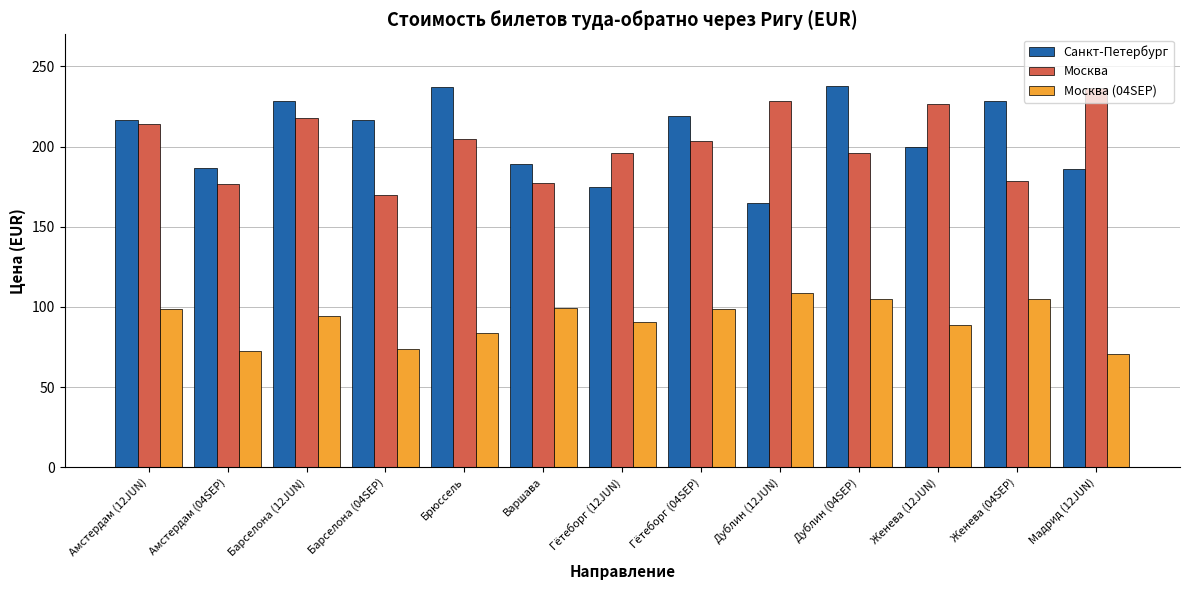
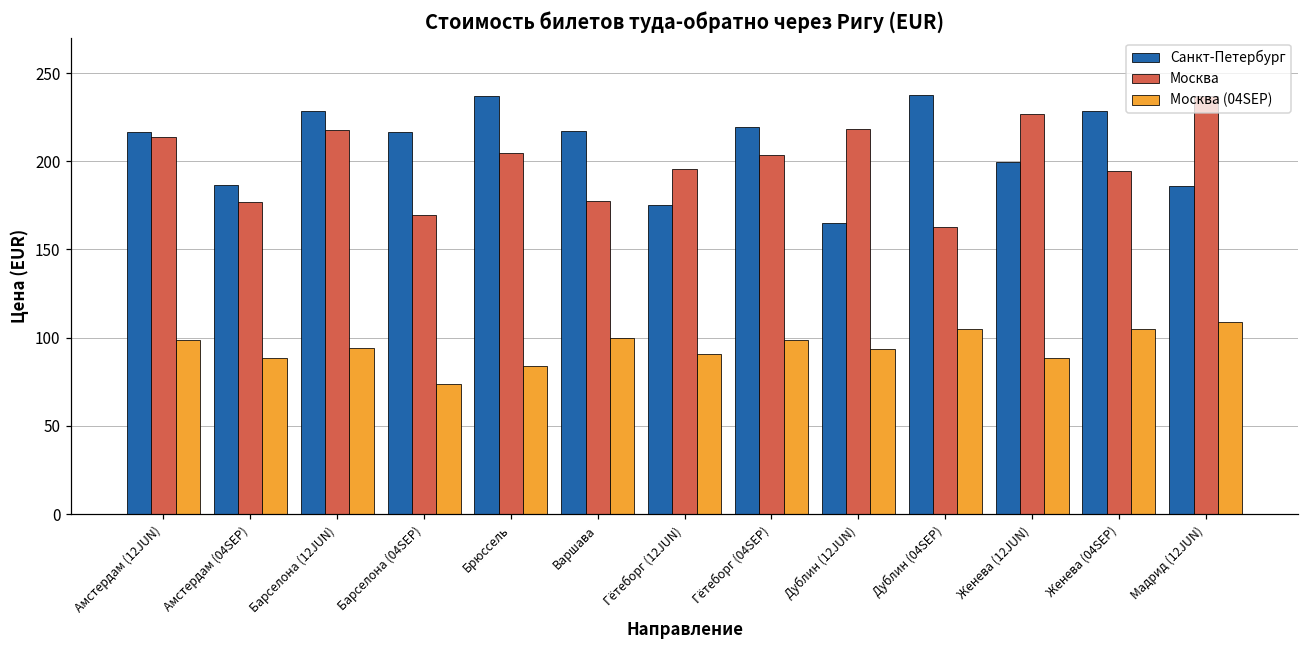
  {
    "Санкт-Петербург": {
      "Амстердам (12JUN)": 216,
      "Амстердам (04SEP)": 186,
      "Барселона (12JUN)": 228,
      "Барселона (04SEP)": 216,
      "Брюссель": 237,
-     "Варшава": 189,
+     "Варшава": 217,
      "Гётеборг (12JUN)": 175,
      "Гётеборг (04SEP)": 219,
      "Дублин (12JUN)": 165,
      "Дублин (04SEP)": 238,
      "Женева (12JUN)": 200,
      "Женева (04SEP)": 228,
      "Мадрид (12JUN)": 186
    },
    "Москва": {
      "Амстердам (12JUN)": 214,
      "Амстердам (04SEP)": 177,
      "Барселона (12JUN)": 218,
      "Барселона (04SEP)": 170,
      "Брюссель": 205,
      "Варшава": 178,
      "Гётеборг (12JUN)": 196,
      "Гётеборг (04SEP)": 204,
-     "Дублин (12JUN)": 229,
-     "Дублин (04SEP)": 196,
+     "Дублин (12JUN)": 218,
+     "Дублин (04SEP)": 163,
      "Женева (12JUN)": 227,
-     "Женева (04SEP)": 179
+     "Женева (04SEP)": 195
    },
    "Москва (04SEP)": {
      "Амстердам (12JUN)": 99,
-     "Амстердам (04SEP)": 73,
+     "Амстердам (04SEP)": 89,
      "Барселона (12JUN)": 94,
      "Барселона (04SEP)": 74,
      "Брюссель": 84,
      "Варшава": 100,
      "Гётеборг (12JUN)": 91,
      "Гётеборг (04SEP)": 99,
-     "Дублин (12JUN)": 109,
+     "Дублин (12JUN)": 94,
      "Дублин (04SEP)": 105,
      "Женева (12JUN)": 89,
      "Женева (04SEP)": 105,
-     "Мадрид (12JUN)": 70
+     "Мадрид (12JUN)": 109
    }
  }
